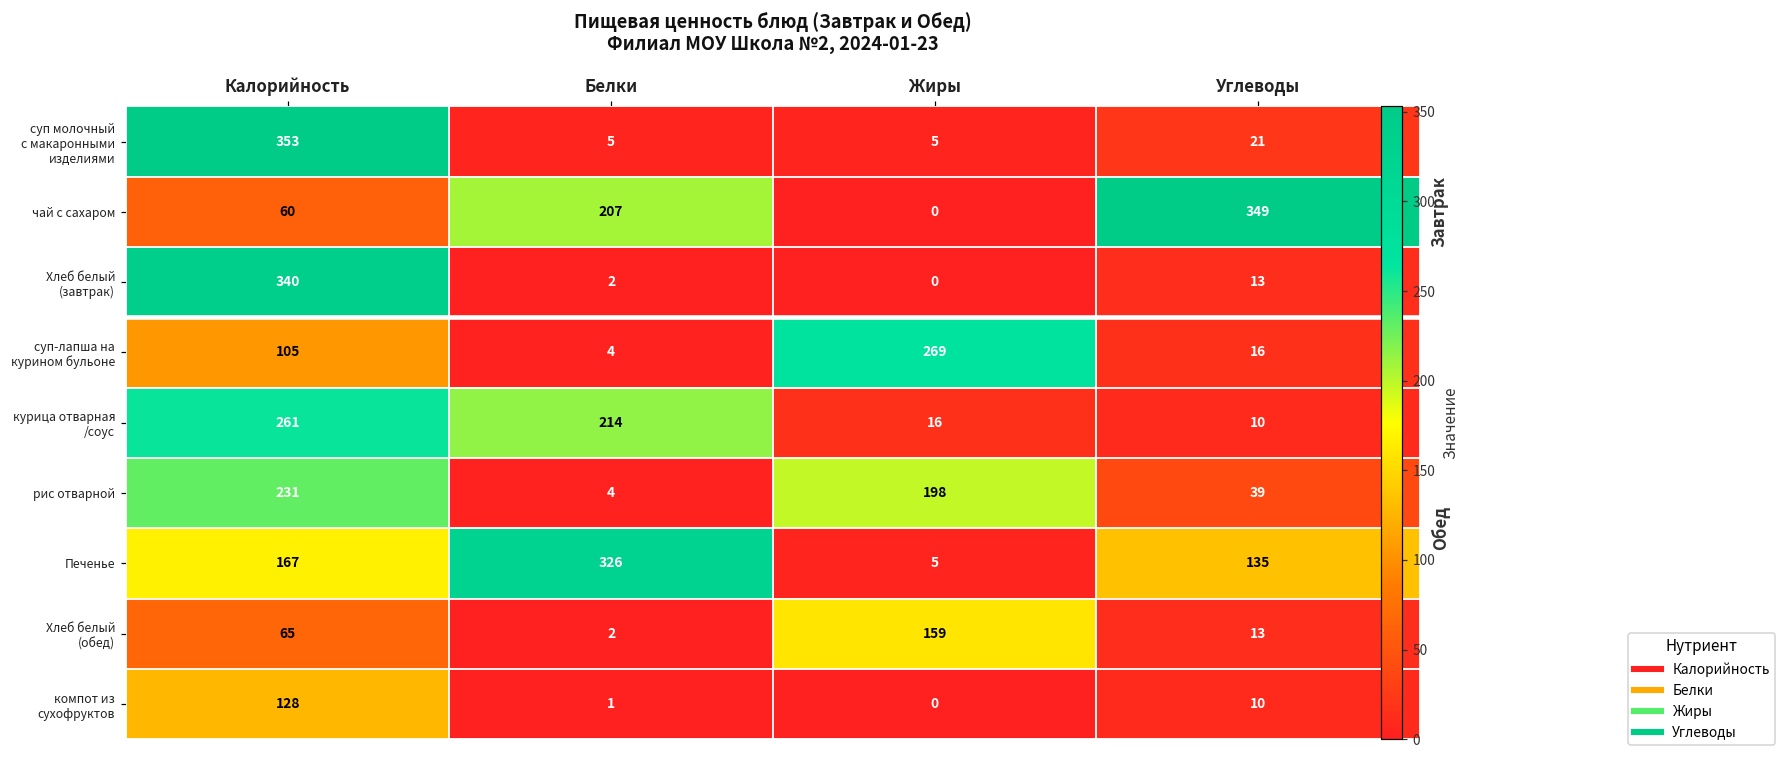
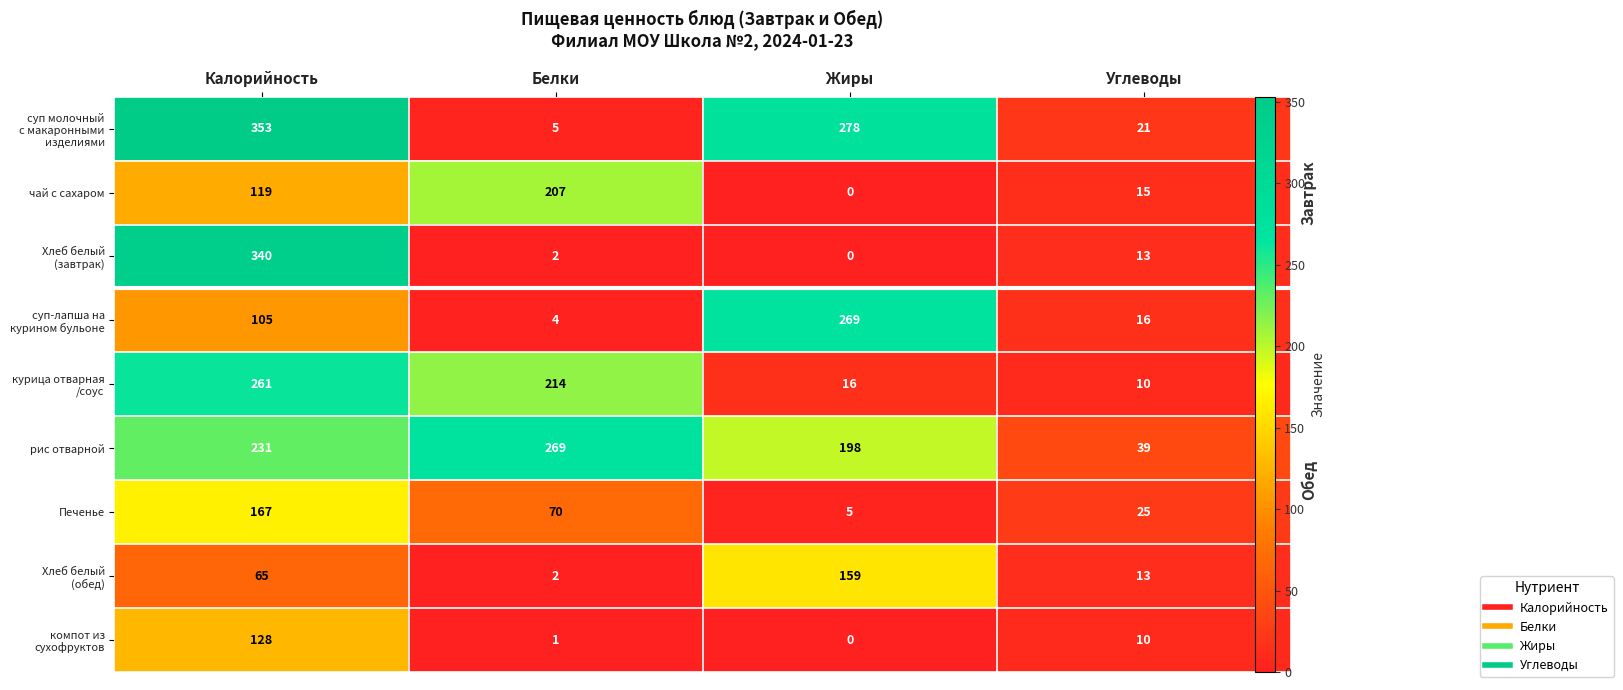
  {
    "суп молочный с макаронными изделиями": {
      "Калорийность": 353,
      "Белки": 5,
-     "Жиры": 5,
+     "Жиры": 278,
      "Углеводы": 21
    },
    "чай с сахаром": {
-     "Калорийность": 60,
+     "Калорийность": 119,
      "Белки": 207,
      "Жиры": 0,
-     "Углеводы": 349
+     "Углеводы": 15
    },
    "Хлеб белый (завтрак)": {
      "Калорийность": 340,
      "Белки": 2,
      "Жиры": 0,
      "Углеводы": 13
    },
    "суп-лапша на курином бульоне": {
      "Калорийность": 105,
      "Белки": 4,
      "Жиры": 269,
      "Углеводы": 16
    },
    "курица отварная /соус": {
      "Калорийность": 261,
      "Белки": 214,
      "Жиры": 16,
      "Углеводы": 10
    },
    "рис отварной": {
      "Калорийность": 231,
-     "Белки": 4,
+     "Белки": 269,
      "Жиры": 198,
      "Углеводы": 39
    },
    "Печенье": {
      "Калорийность": 167,
-     "Белки": 326,
+     "Белки": 70,
      "Жиры": 5,
-     "Углеводы": 135
+     "Углеводы": 25
    },
    "Хлеб белый (обед)": {
      "Калорийность": 65,
      "Белки": 2,
      "Жиры": 159,
      "Углеводы": 13
    },
    "компот из сухофруктов": {
      "Калорийность": 128,
      "Белки": 1,
      "Жиры": 0,
      "Углеводы": 10
    }
  }
